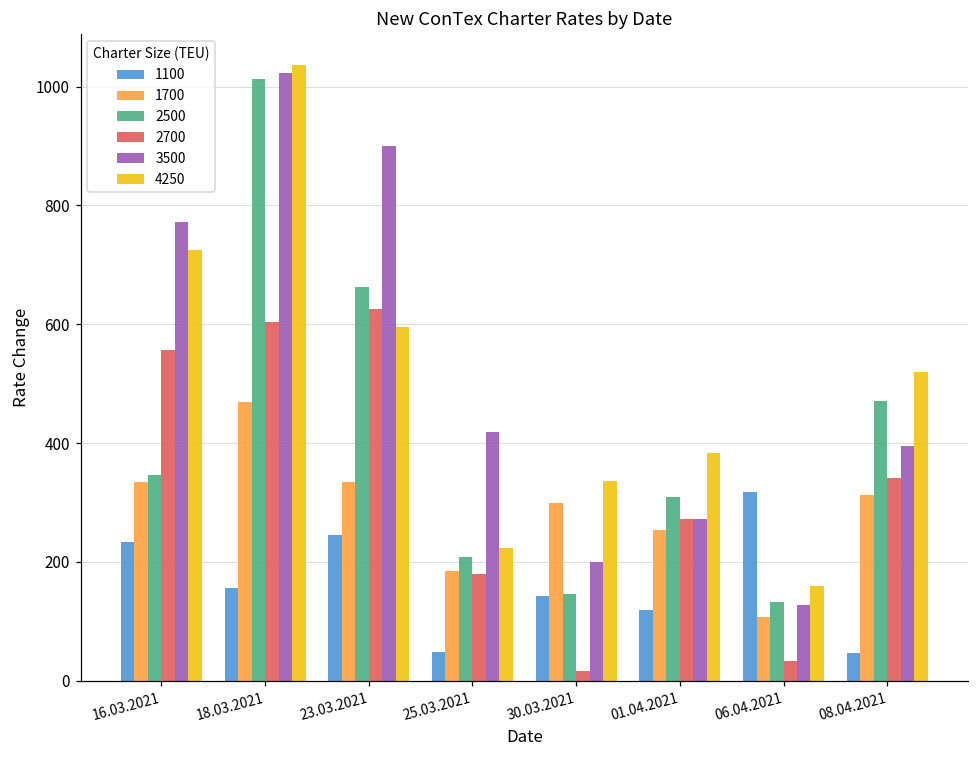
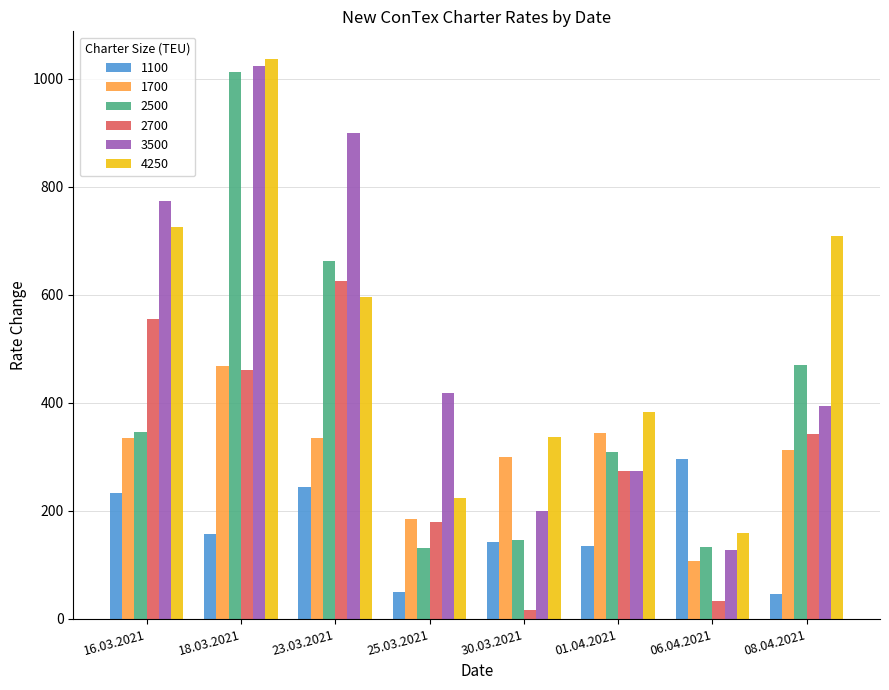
  {
    "1100": {
      "16.03.2021": 230,
      "18.03.2021": 160,
      "23.03.2021": 250,
      "25.03.2021": 50,
      "30.03.2021": 140,
-     "01.04.2021": 120,
-     "06.04.2021": 320,
+     "01.04.2021": 140,
+     "06.04.2021": 300,
      "08.04.2021": 50
    },
    "1700": {
      "16.03.2021": 340,
      "18.03.2021": 470,
      "23.03.2021": 340,
      "25.03.2021": 190,
      "30.03.2021": 300,
-     "01.04.2021": 250,
+     "01.04.2021": 340,
      "06.04.2021": 110,
      "08.04.2021": 310
    },
    "2500": {
      "16.03.2021": 350,
      "18.03.2021": 1010,
      "23.03.2021": 660,
-     "25.03.2021": 210,
+     "25.03.2021": 130,
      "30.03.2021": 150,
      "01.04.2021": 310,
      "06.04.2021": 130,
      "08.04.2021": 470
    },
    "2700": {
      "16.03.2021": 560,
-     "18.03.2021": 600,
+     "18.03.2021": 460,
      "23.03.2021": 630,
      "25.03.2021": 180,
      "30.03.2021": 20,
      "01.04.2021": 270,
      "06.04.2021": 30,
      "08.04.2021": 340
    },
    "3500": {
      "16.03.2021": 770,
      "18.03.2021": 1020,
      "23.03.2021": 900,
      "25.03.2021": 420,
      "30.03.2021": 200,
      "01.04.2021": 270,
      "06.04.2021": 130,
      "08.04.2021": 400
    },
    "4250": {
      "16.03.2021": 730,
      "18.03.2021": 1040,
      "23.03.2021": 600,
      "25.03.2021": 220,
      "30.03.2021": 340,
      "01.04.2021": 380,
      "06.04.2021": 160,
-     "08.04.2021": 520
+     "08.04.2021": 710
    }
  }
